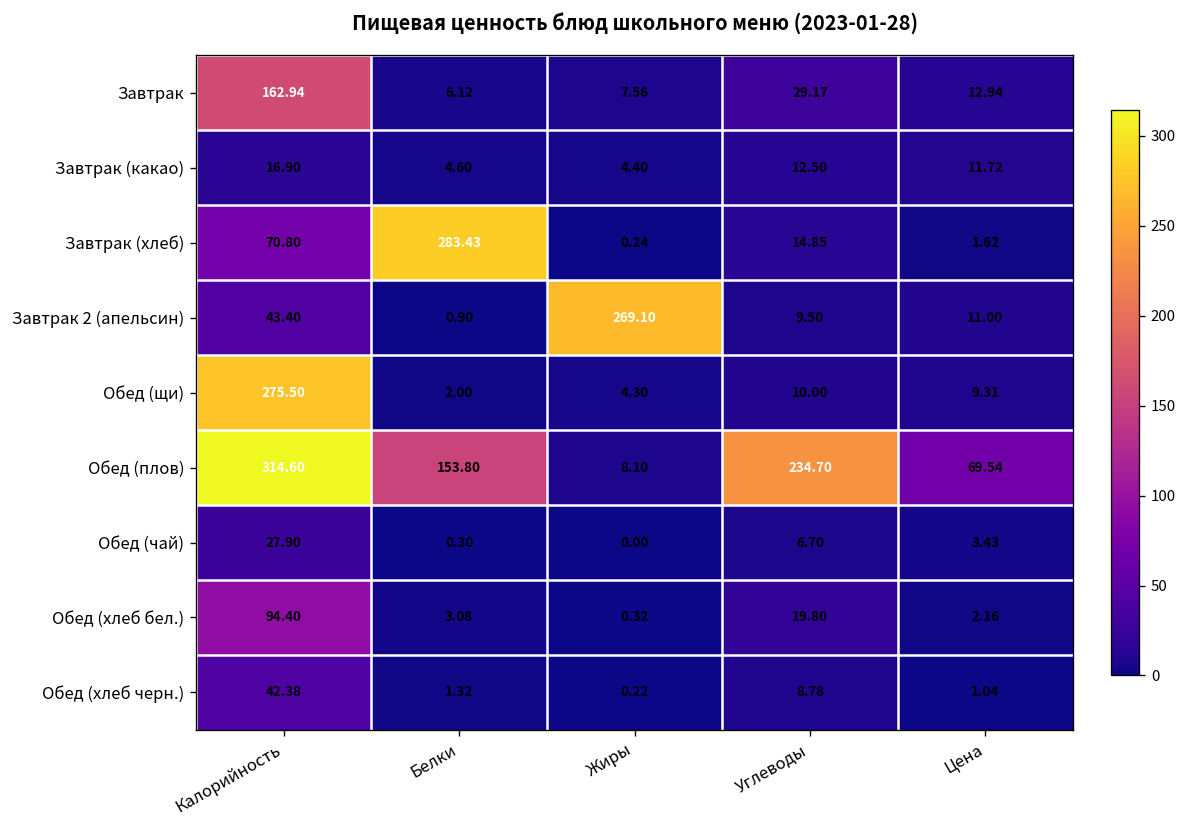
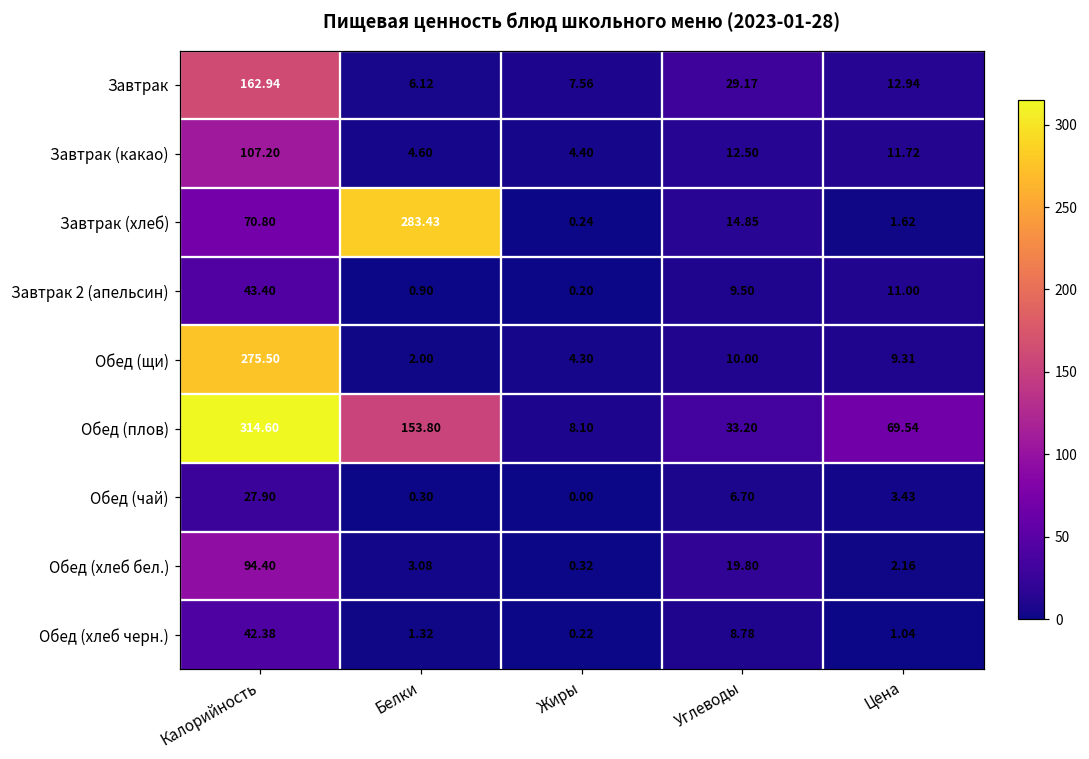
  {
    "Завтрак": {
      "Калорийность": 162.94,
      "Белки": 6.12,
      "Жиры": 7.56,
      "Углеводы": 29.17,
      "Цена": 12.94
    },
    "Завтрак (какао)": {
-     "Калорийность": 16.90,
+     "Калорийность": 107.20,
      "Белки": 4.60,
      "Жиры": 4.40,
      "Углеводы": 12.50,
      "Цена": 11.72
    },
    "Завтрак (хлеб)": {
      "Калорийность": 70.80,
      "Белки": 283.43,
      "Жиры": 0.24,
      "Углеводы": 14.85,
      "Цена": 1.62
    },
    "Завтрак 2 (апельсин)": {
      "Калорийность": 43.40,
      "Белки": 0.90,
-     "Жиры": 269.10,
+     "Жиры": 0.20,
      "Углеводы": 9.50,
      "Цена": 11.00
    },
    "Обед (щи)": {
      "Калорийность": 275.50,
      "Белки": 2.00,
      "Жиры": 4.30,
      "Углеводы": 10.00,
      "Цена": 9.31
    },
    "Обед (плов)": {
      "Калорийность": 314.60,
      "Белки": 153.80,
      "Жиры": 8.10,
-     "Углеводы": 234.70,
+     "Углеводы": 33.20,
      "Цена": 69.54
    },
    "Обед (чай)": {
      "Калорийность": 27.90,
      "Белки": 0.30,
      "Жиры": 0.00,
      "Углеводы": 6.70,
      "Цена": 3.43
    },
    "Обед (хлеб бел.)": {
      "Калорийность": 94.40,
      "Белки": 3.08,
      "Жиры": 0.32,
      "Углеводы": 19.80,
      "Цена": 2.16
    },
    "Обед (хлеб черн.)": {
      "Калорийность": 42.38,
      "Белки": 1.32,
      "Жиры": 0.22,
      "Углеводы": 8.78,
      "Цена": 1.04
    }
  }
